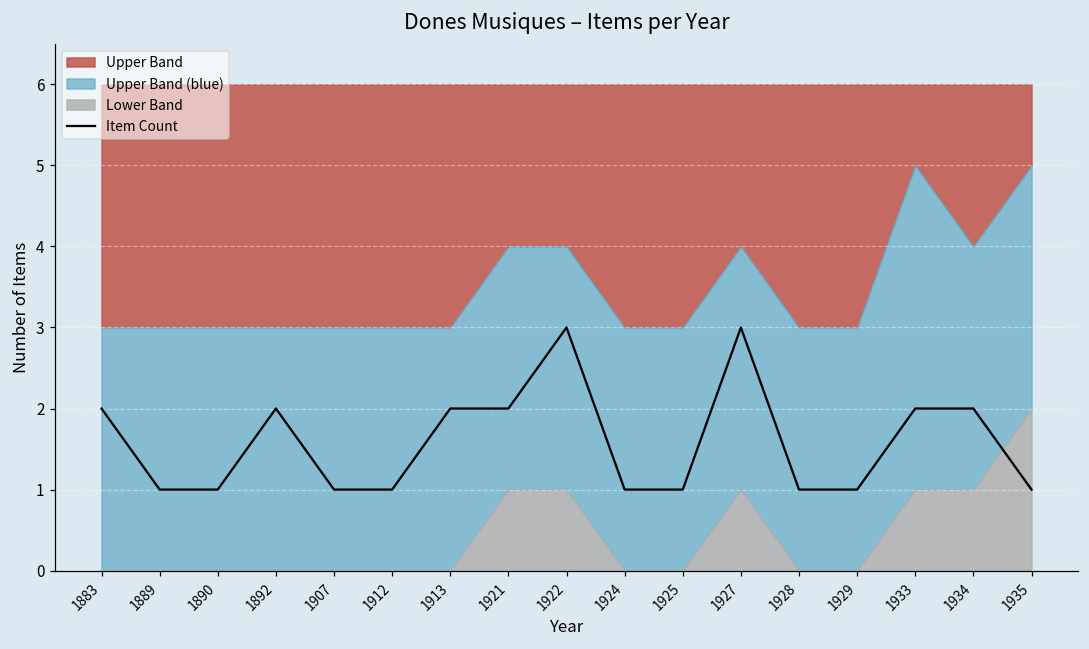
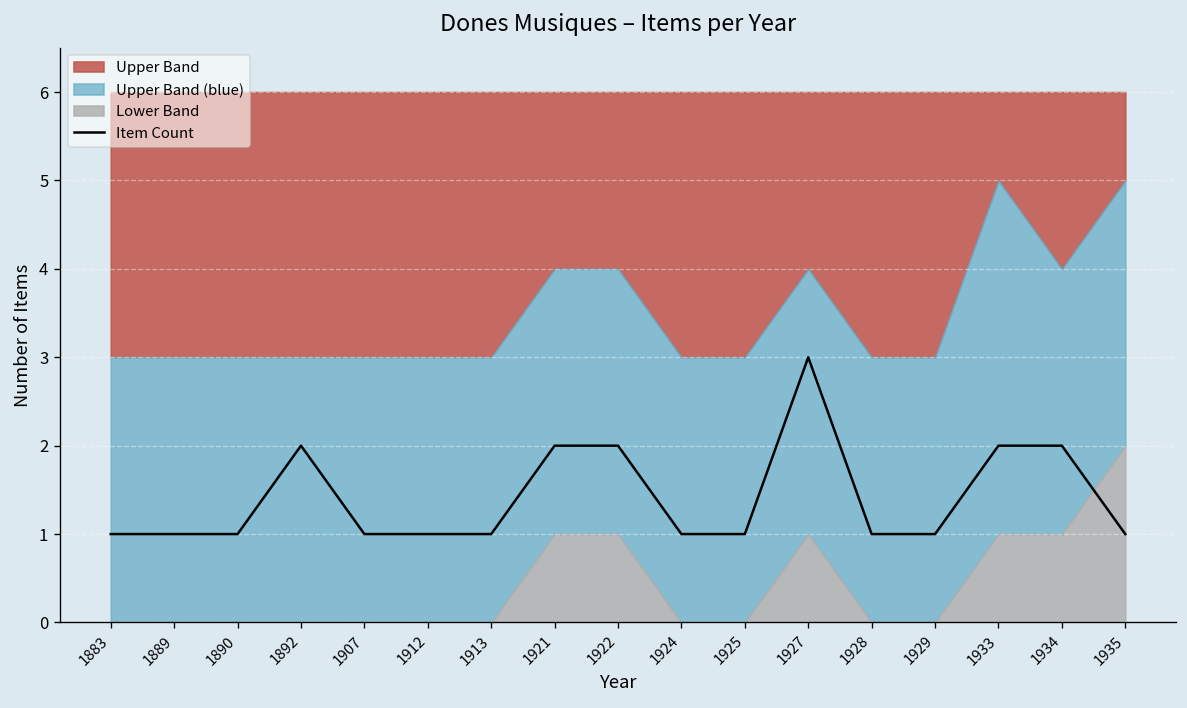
  {
    "Item Count": {
-     "1883": 2,
+     "1883": 1,
      "1889": 1,
      "1890": 1,
      "1892": 2,
      "1907": 1,
      "1912": 1,
-     "1913": 2,
+     "1913": 1,
      "1921": 2,
-     "1922": 3,
+     "1922": 2,
      "1924": 1,
      "1925": 1,
      "1927": 3,
      "1928": 1,
      "1929": 1,
      "1933": 2,
      "1934": 2,
      "1935": 1
    },
    "Upper Band": {
      "1892": 3,
      "1907": 3,
      "1912": 3,
      "1913": 3,
      "1921": 2,
      "1922": 2,
      "1924": 3,
      "1925": 3,
      "1927": 2,
      "1928": 3,
      "1929": 3,
      "1933": 1,
      "1934": 2,
      "1935": 1
    },
    "Lower Band": {
      "1883": 0,
      "1889": 0,
      "1890": 0,
      "1892": 0,
      "1907": 0,
      "1912": 0,
      "1913": 0,
      "1921": 1,
      "1922": 1,
      "1924": 0,
      "1925": 0,
      "1927": 1,
      "1928": 0,
      "1929": 0,
      "1933": 1,
      "1934": 1,
      "1935": 2
    }
  }
